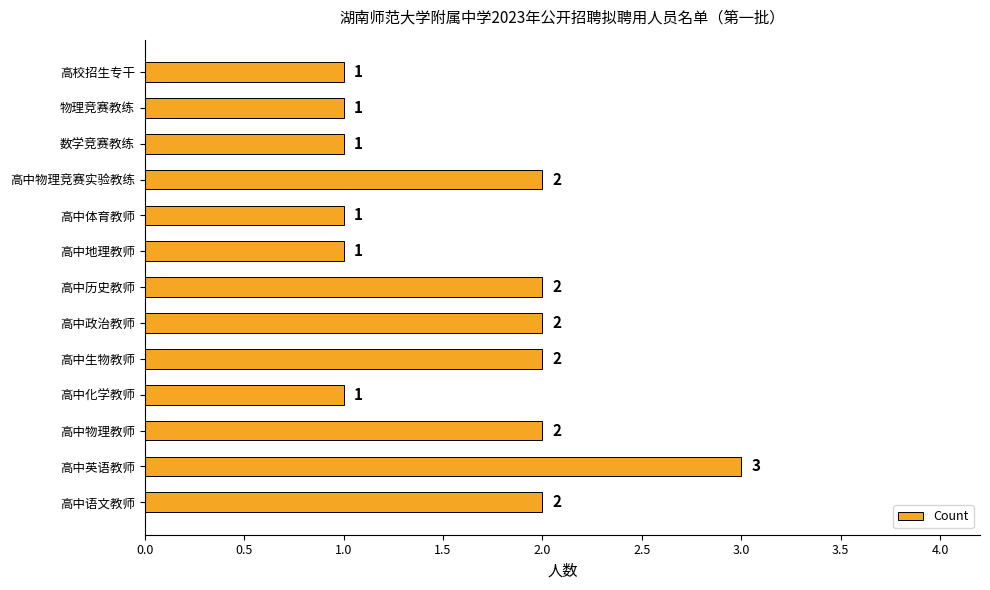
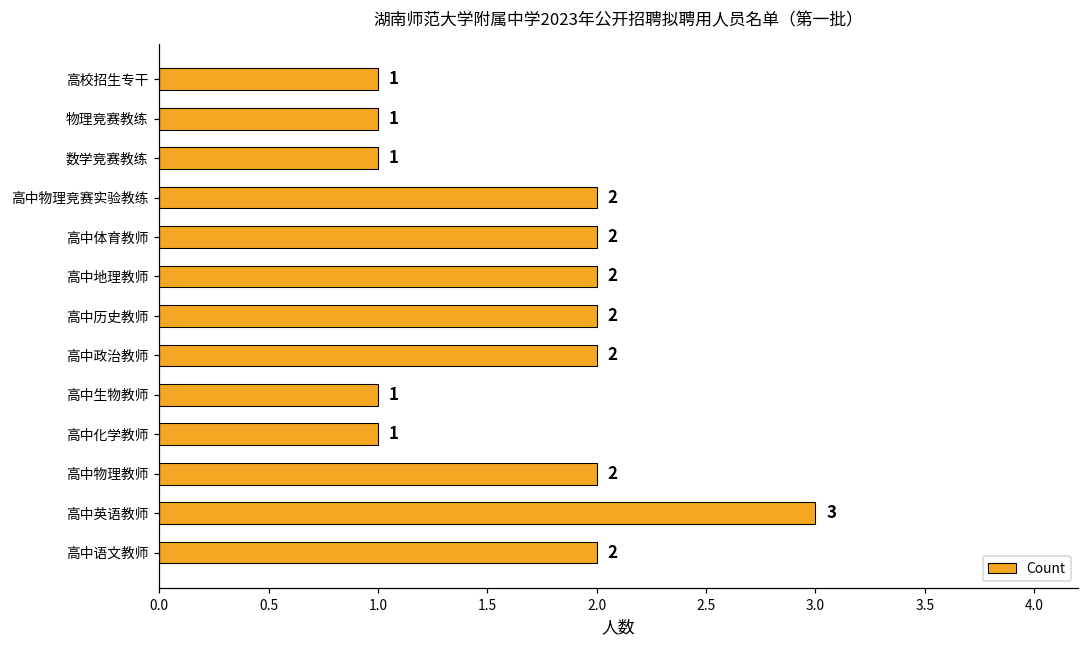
  {
    "高校招生专干": 1,
    "物理竞赛教练": 1,
    "数学竞赛教练": 1,
    "高中物理竞赛实验教练": 2,
-   "高中体育教师": 1,
-   "高中地理教师": 1,
+   "高中体育教师": 2,
+   "高中地理教师": 2,
    "高中历史教师": 2,
    "高中政治教师": 2,
-   "高中生物教师": 2,
+   "高中生物教师": 1,
    "高中化学教师": 1,
    "高中物理教师": 2,
    "高中英语教师": 3,
    "高中语文教师": 2
  }
